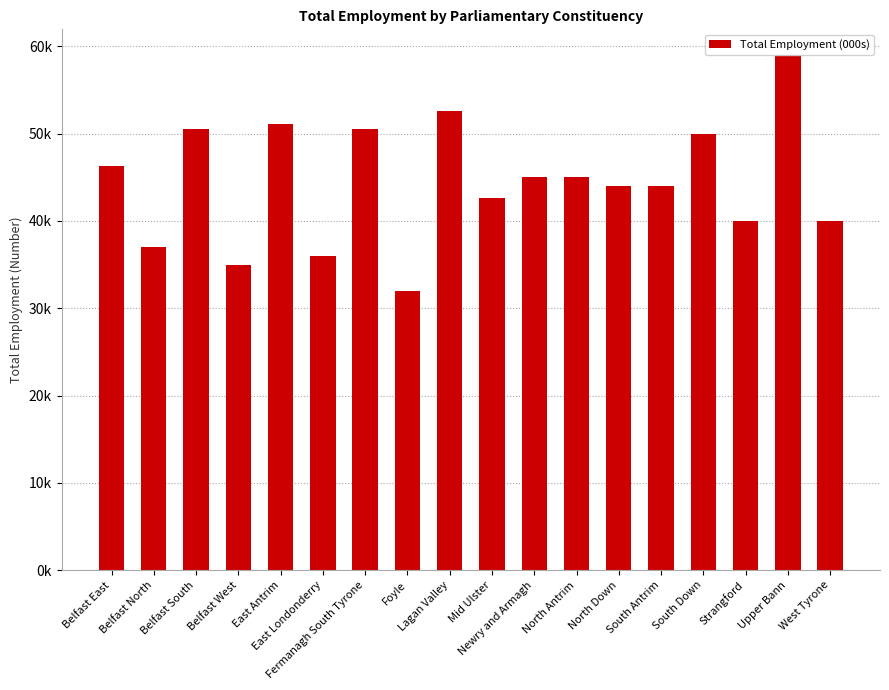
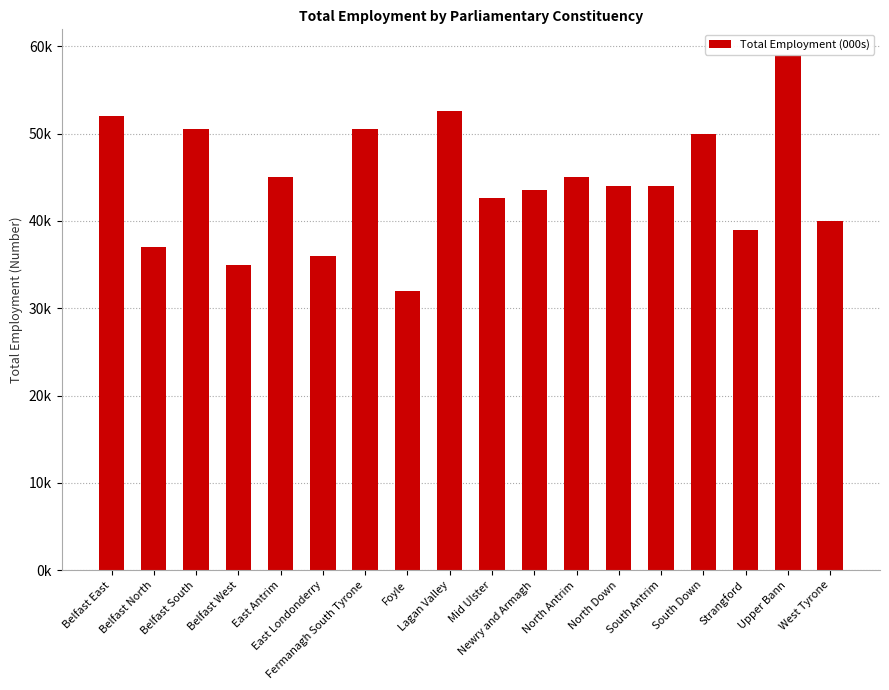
  {
-   "Belfast East": 46000,
+   "Belfast East": 52000,
    "Belfast North": 37000,
    "Belfast South": 51000,
    "Belfast West": 35000,
-   "East Antrim": 51000,
+   "East Antrim": 45000,
    "East Londonderry": 36000,
    "Fermanagh South Tyrone": 51000,
    "Foyle": 32000,
    "Lagan Valley": 53000,
    "Mid Ulster": 43000,
-   "Newry and Armagh": 45000,
+   "Newry and Armagh": 44000,
    "North Antrim": 45000,
    "North Down": 44000,
    "South Antrim": 44000,
    "South Down": 50000,
-   "Strangford": 40000,
+   "Strangford": 39000,
    "Upper Bann": 59000,
    "West Tyrone": 40000
  }
